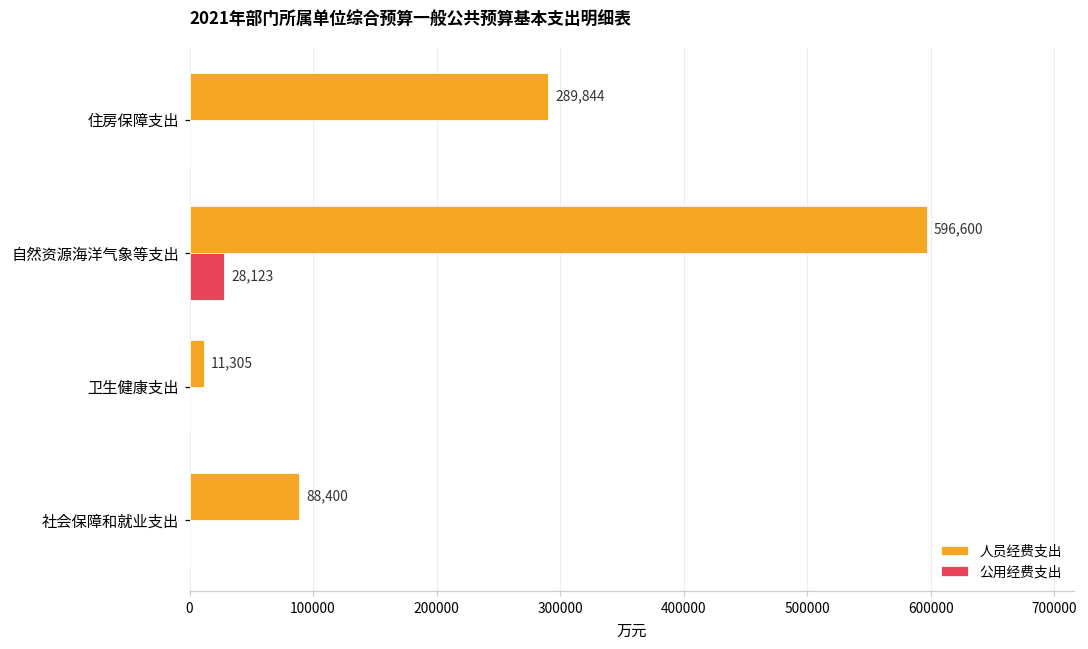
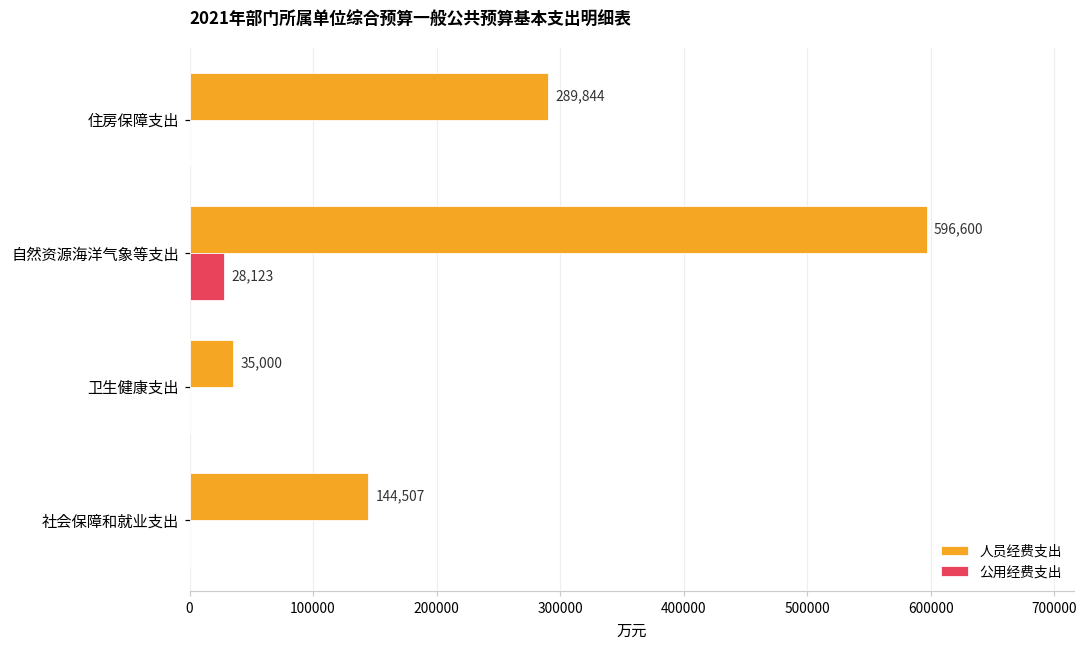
  {
    "人员经费支出": {
      "住房保障支出": "289,844",
      "自然资源海洋气象等支出": "596,600",
-     "卫生健康支出": "11,305",
-     "社会保障和就业支出": "88,400"
+     "卫生健康支出": "35,000",
+     "社会保障和就业支出": "144,507"
    },
    "公用经费支出": {
      "自然资源海洋气象等支出": "28,123"
    }
  }
